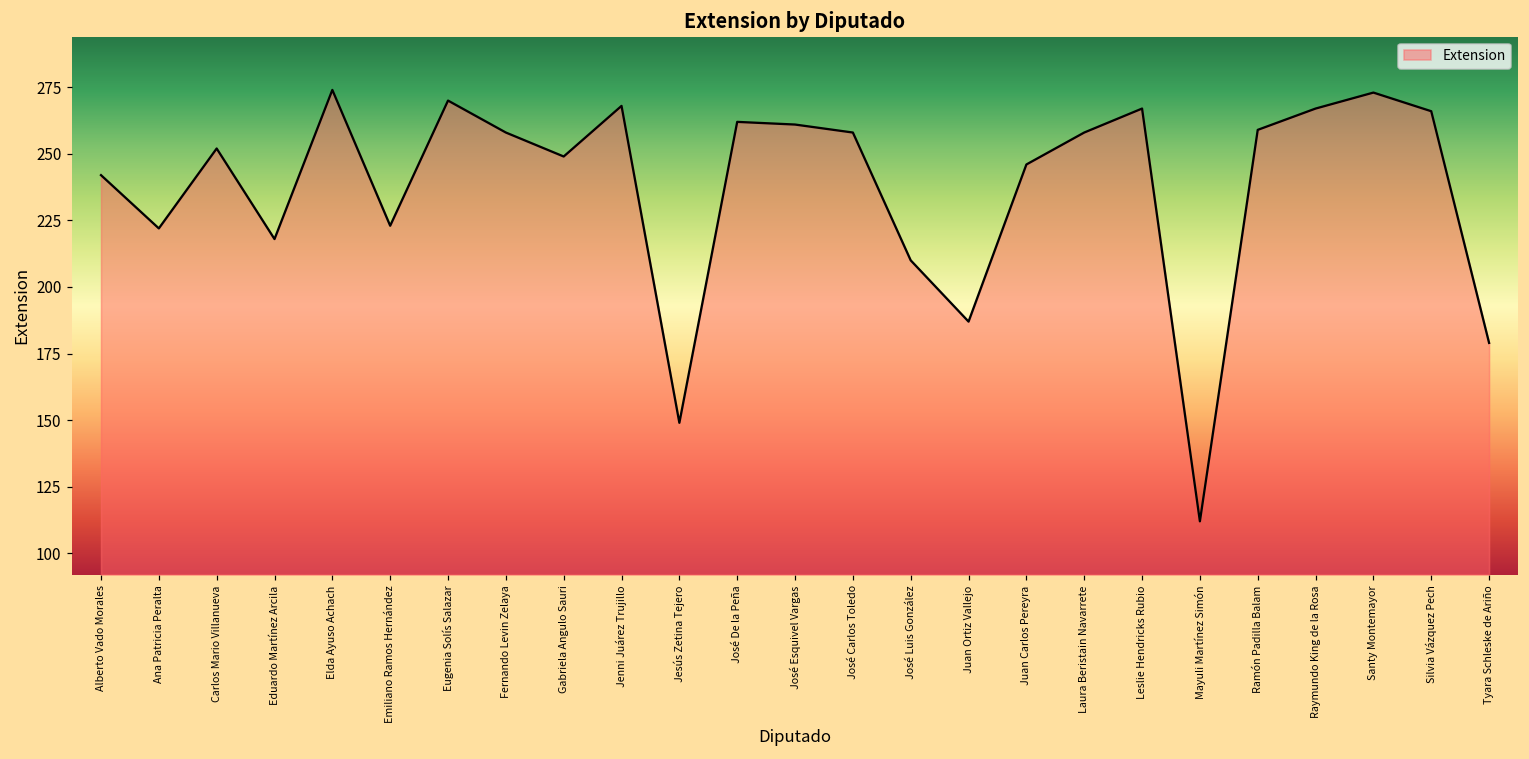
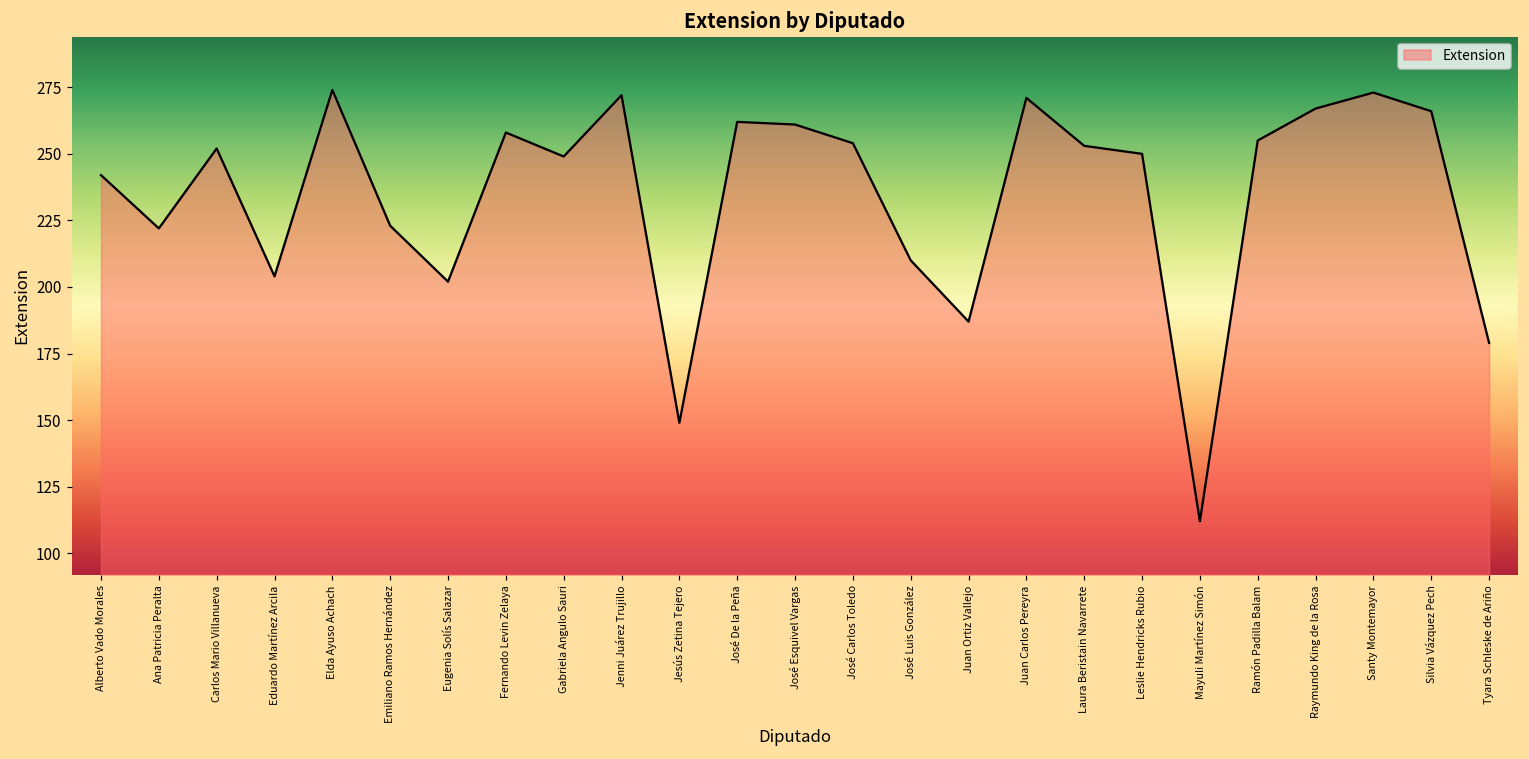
  {
    "Alberto Vado Morales": 242,
    "Ana Patricia Peralta": 222,
    "Carlos Mario Villanueva": 252,
-   "Eduardo Martínez Arcila": 218,
+   "Eduardo Martínez Arcila": 204,
    "Elda Ayuso Achach": 274,
    "Emiliano Ramos Hernández": 223,
-   "Eugenia Solís Salazar": 270,
+   "Eugenia Solís Salazar": 202,
    "Fernando Levin Zelaya": 258,
    "Gabriela Angulo Sauri": 249,
-   "Jenni Juárez Trujillo": 268,
+   "Jenni Juárez Trujillo": 272,
    "Jesús Zetina Tejero": 149,
    "José De la Peña": 262,
    "José Esquivel Vargas": 261,
-   "José Carlos Toledo": 258,
+   "José Carlos Toledo": 254,
    "José Luis González": 210,
    "Juan Ortiz Vallejo": 187,
-   "Juan Carlos Pereyra": 246,
-   "Laura Beristain Navarrete": 258,
-   "Leslie Hendricks Rubio": 267,
+   "Juan Carlos Pereyra": 271,
+   "Laura Beristain Navarrete": 253,
+   "Leslie Hendricks Rubio": 250,
    "Mayuli Martínez Simón": 112,
-   "Ramón Padilla Balam": 259,
+   "Ramón Padilla Balam": 255,
    "Raymundo King de la Rosa": 267,
    "Santy Montemayor": 273,
    "Silvia Vázquez Pech": 266,
    "Tyara Schleske de Ariño": 179
  }
